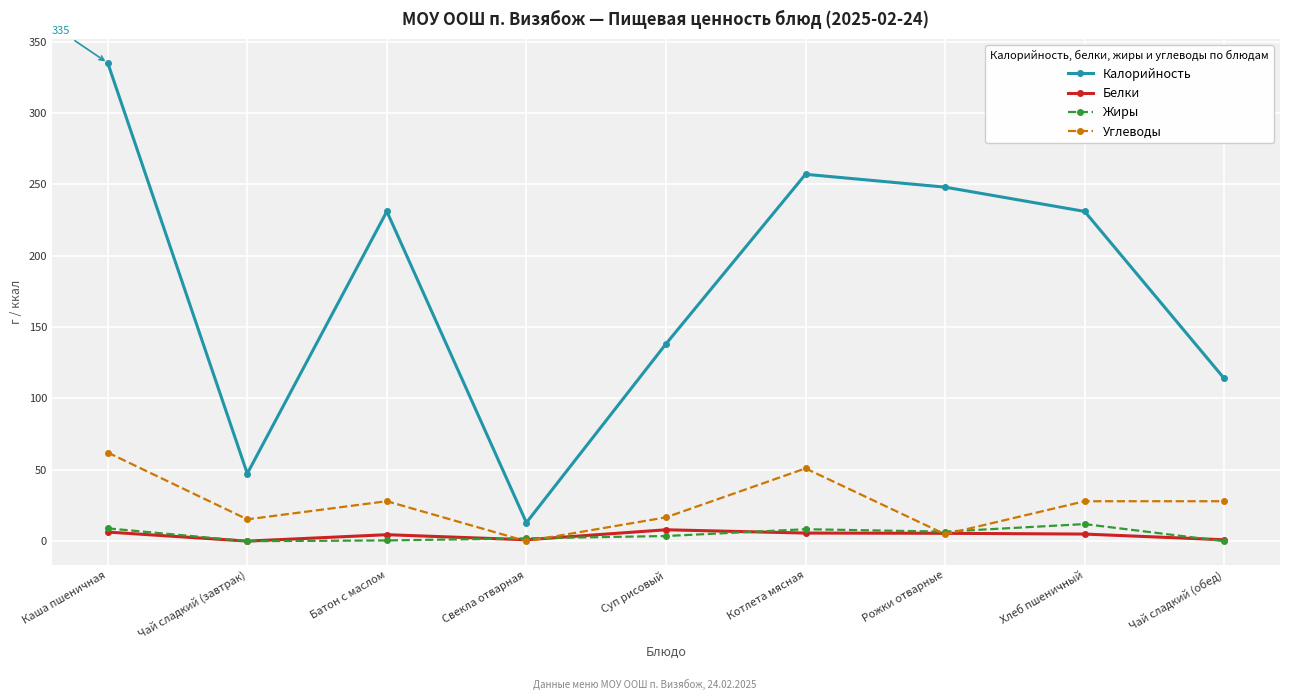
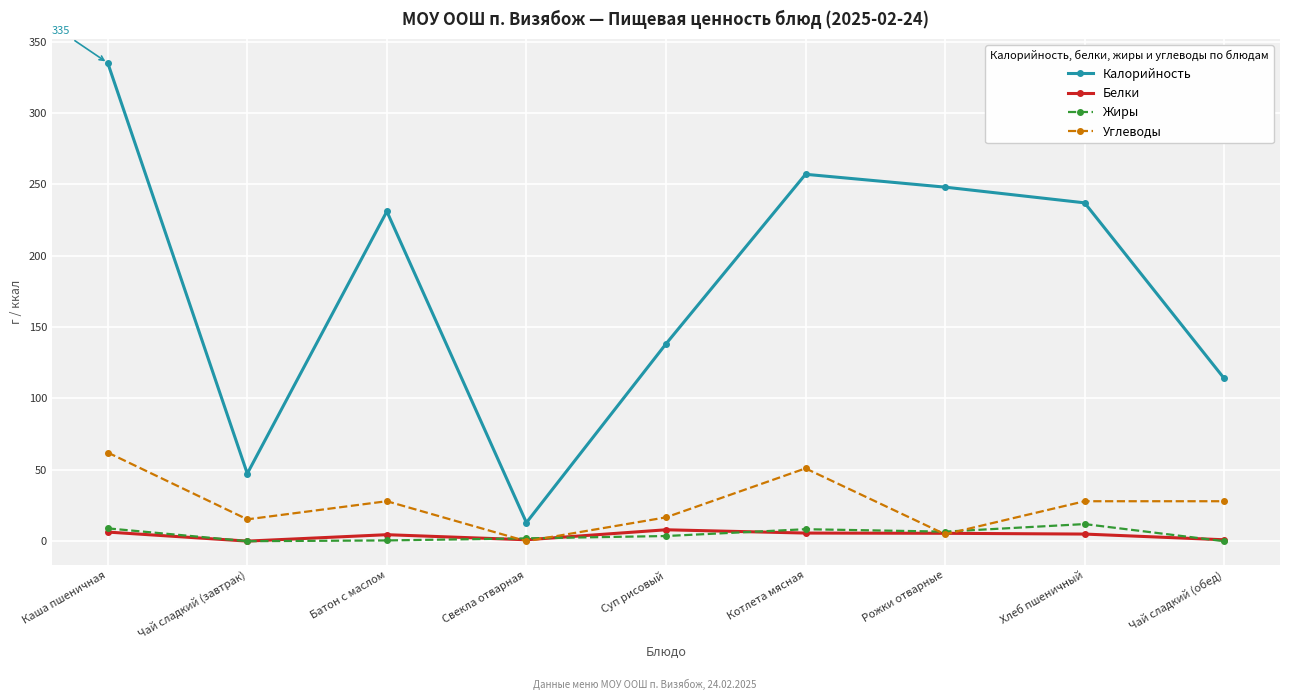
  {
    "Калорийность": {
      "Чай сладкий (завтрак)": 47,
      "Батон с маслом": 231,
      "Свекла отварная": 13,
      "Суп рисовый": 138,
      "Котлета мясная": 257,
      "Рожки отварные": 248,
-     "Хлеб пшеничный": 231,
+     "Хлеб пшеничный": 237,
      "Чай сладкий (обед)": 114
    },
    "Белки": {
      "Каша пшеничная": 6,
      "Батон с маслом": 5,
      "Суп рисовый": 8,
      "Котлета мясная": 6,
      "Хлеб пшеничный": 5
    },
    "Жиры": {
      "Каша пшеничная": 9,
      "Батон с маслом": 1,
      "Суп рисовый": 4,
      "Котлета мясная": 8,
      "Хлеб пшеничный": 12
    },
    "Углеводы": {
      "Каша пшеничная": 62,
      "Чай сладкий (завтрак)": 15,
      "Батон с маслом": 28,
      "Суп рисовый": 17,
      "Котлета мясная": 51,
      "Хлеб пшеничный": 28,
      "Чай сладкий (обед)": 28
    }
  }
